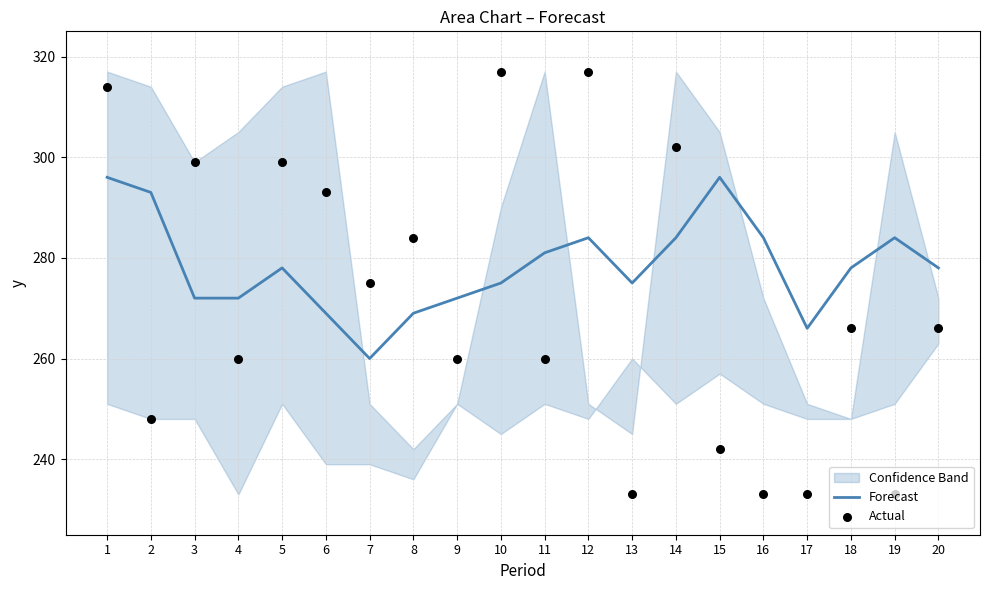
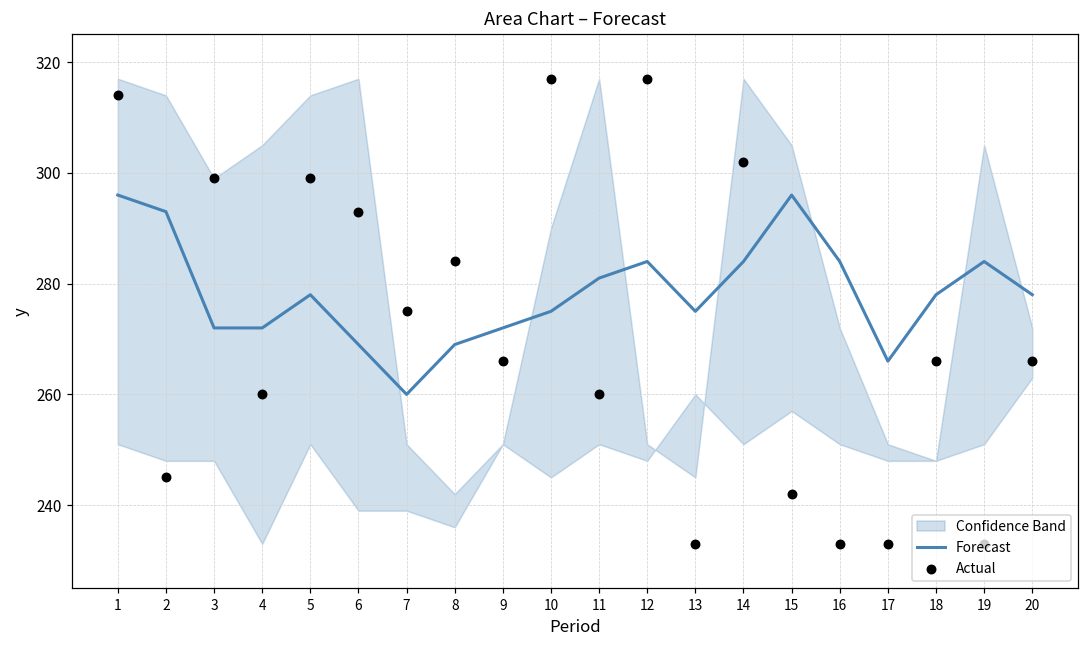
  {
    "Actual": {
-     "2": 248,
-     "9": 260
+     "2": 245,
+     "9": 266
    }
  }
